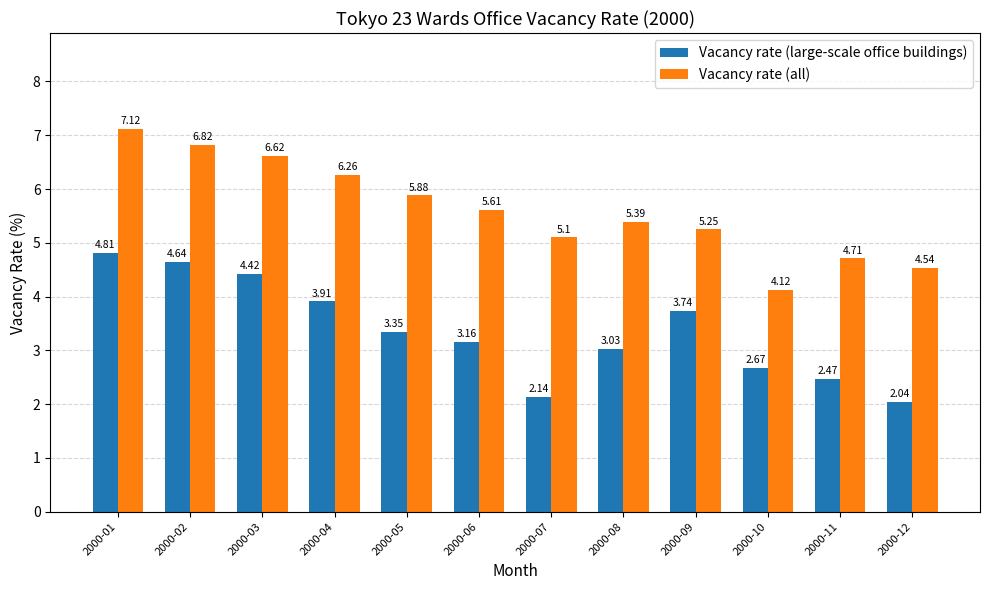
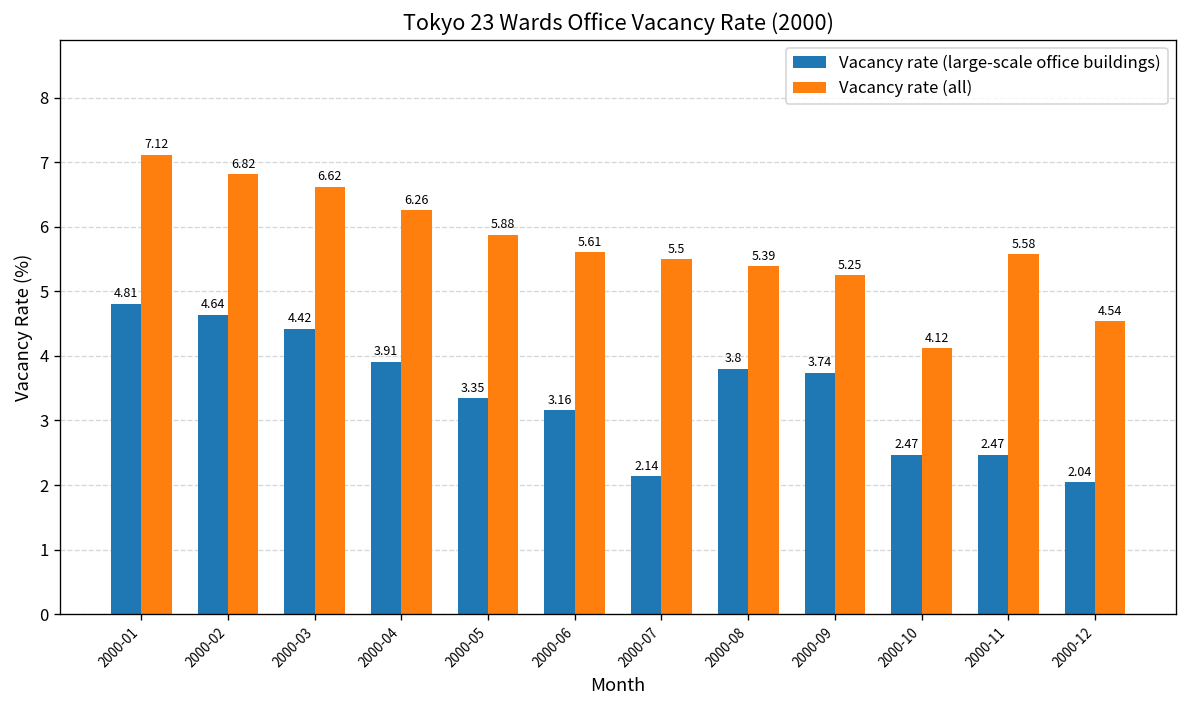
  {
    "Vacancy rate (large-scale office buildings)": {
      "2000-01": 4.81,
      "2000-02": 4.64,
      "2000-03": 4.42,
      "2000-04": 3.91,
      "2000-05": 3.35,
      "2000-06": 3.16,
      "2000-07": 2.14,
-     "2000-08": 3.03,
+     "2000-08": 3.8,
      "2000-09": 3.74,
-     "2000-10": 2.67,
+     "2000-10": 2.47,
      "2000-11": 2.47,
      "2000-12": 2.04
    },
    "Vacancy rate (all)": {
      "2000-01": 7.12,
      "2000-02": 6.82,
      "2000-03": 6.62,
      "2000-04": 6.26,
      "2000-05": 5.88,
      "2000-06": 5.61,
-     "2000-07": 5.1,
+     "2000-07": 5.5,
      "2000-08": 5.39,
      "2000-09": 5.25,
      "2000-10": 4.12,
-     "2000-11": 4.71,
+     "2000-11": 5.58,
      "2000-12": 4.54
    }
  }
